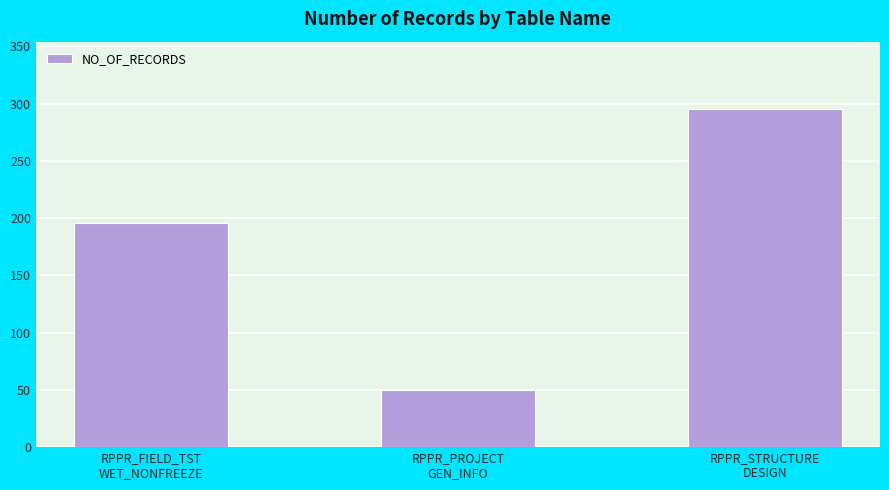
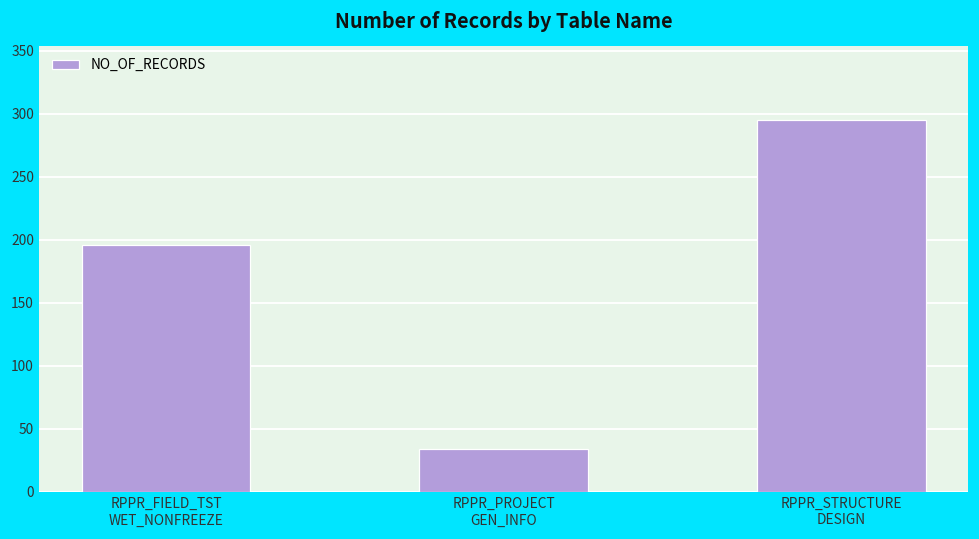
  {
    "RPPR_FIELD_TST WET_NONFREEZE": 196,
-   "RPPR_PROJECT GEN_INFO": 50,
+   "RPPR_PROJECT GEN_INFO": 34,
    "RPPR_STRUCTURE DESIGN": 295
  }
